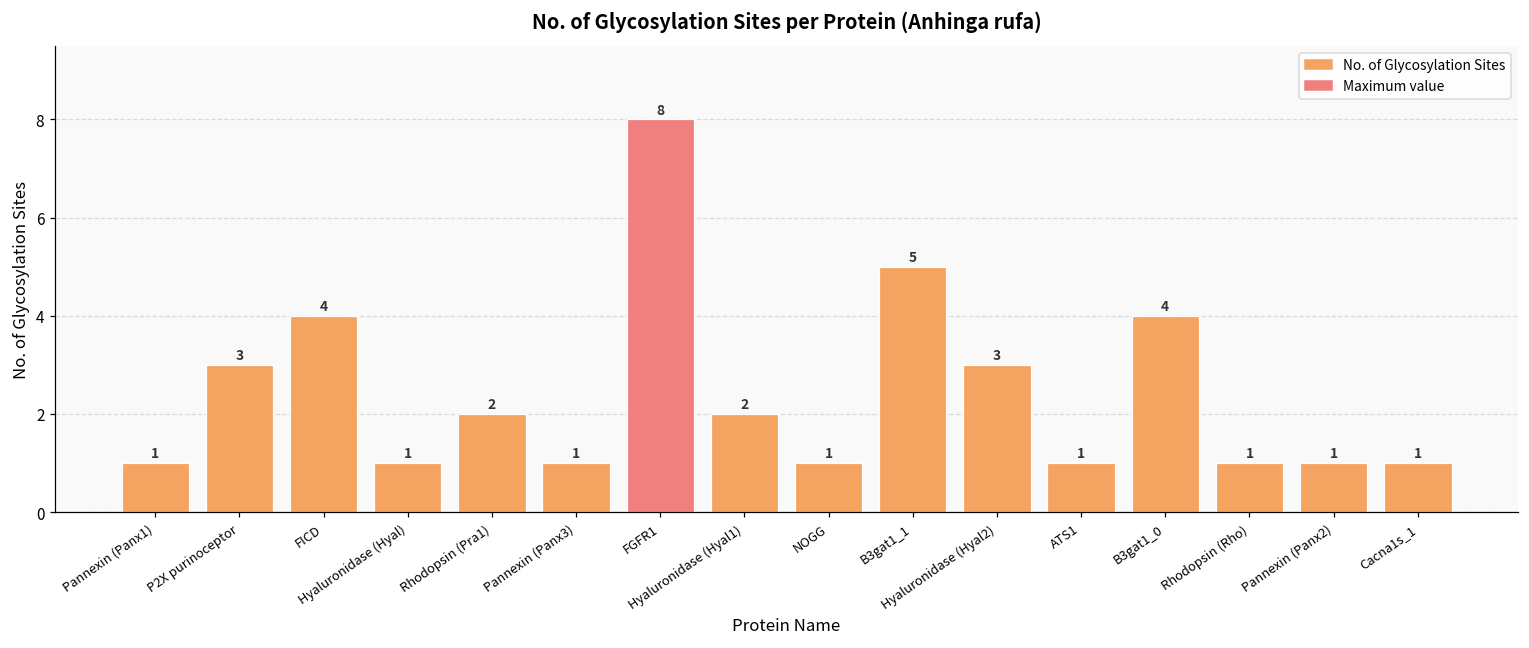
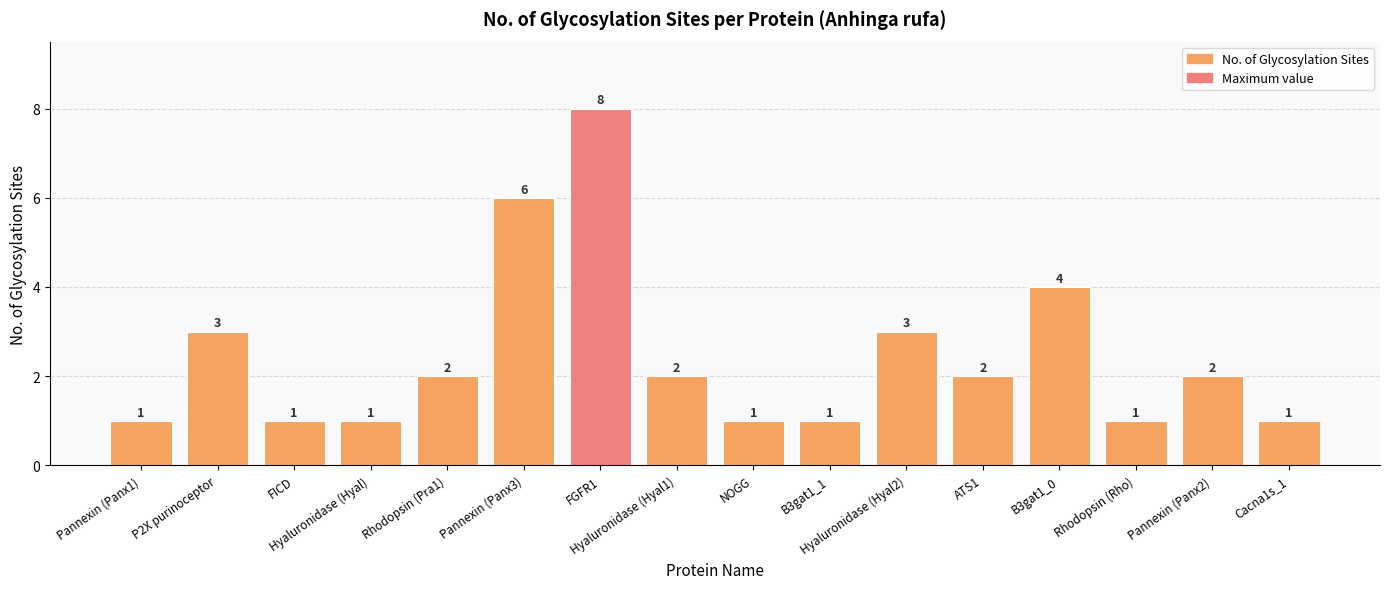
  {
    "Pannexin (Panx1)": 1,
    "P2X purinoceptor": 3,
-   "FICD": 4,
+   "FICD": 1,
    "Hyaluronidase (Hyal)": 1,
    "Rhodopsin (Pra1)": 2,
-   "Pannexin (Panx3)": 1,
+   "Pannexin (Panx3)": 6,
    "FGFR1": 8,
    "Hyaluronidase (Hyal1)": 2,
    "NOGG": 1,
-   "B3gat1_1": 5,
+   "B3gat1_1": 1,
    "Hyaluronidase (Hyal2)": 3,
-   "ATS1": 1,
+   "ATS1": 2,
    "B3gat1_0": 4,
    "Rhodopsin (Rho)": 1,
-   "Pannexin (Panx2)": 1,
+   "Pannexin (Panx2)": 2,
    "Cacna1s_1": 1
  }
